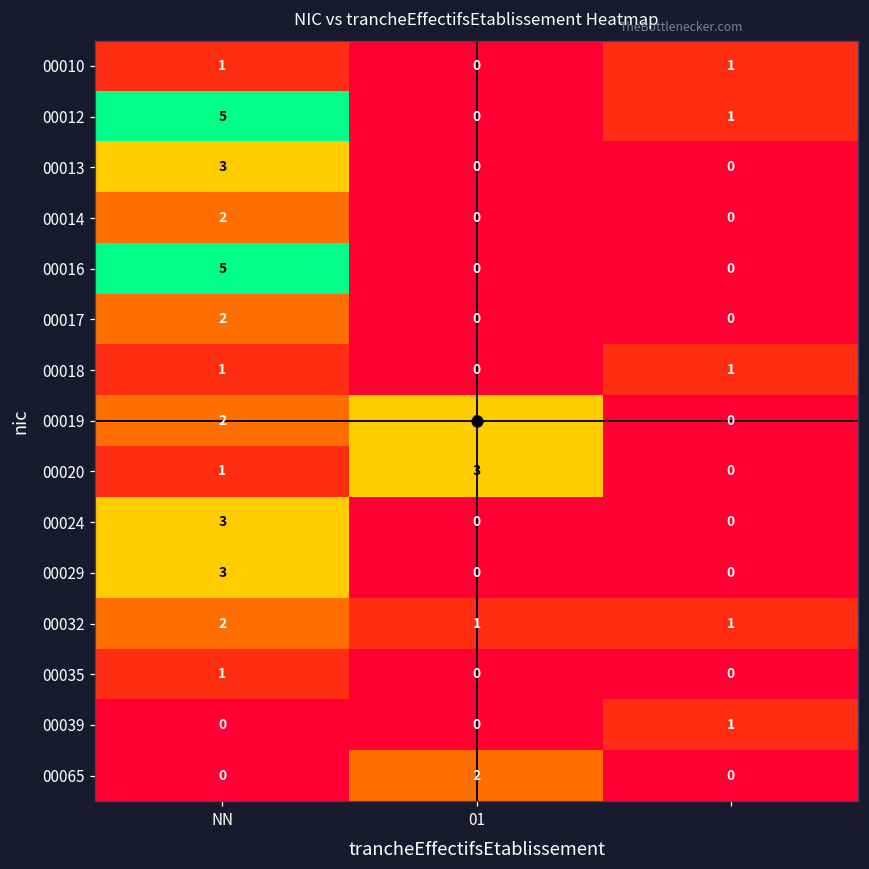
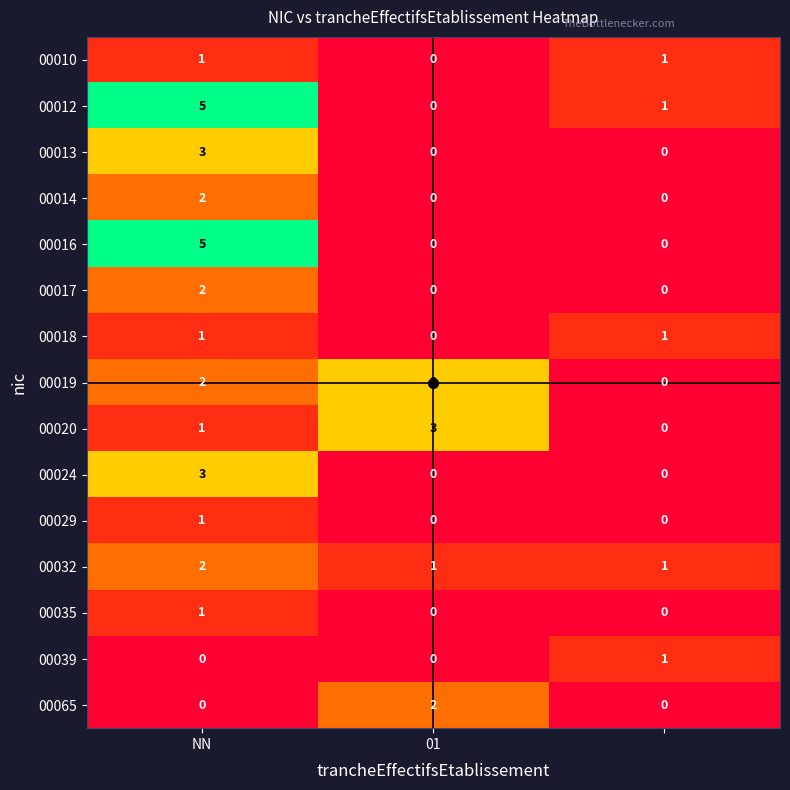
  {
    "00010": {
      "NN": 1,
      "01": 0
    },
    "00012": {
      "NN": 5,
      "01": 0
    },
    "00013": {
      "NN": 3,
      "01": 0
    },
    "00014": {
      "NN": 2,
      "01": 0
    },
    "00016": {
      "NN": 5,
      "01": 0
    },
    "00017": {
      "NN": 2,
      "01": 0
    },
    "00018": {
      "NN": 1,
      "01": 0
    },
    "00019": {
      "NN": 2
    },
    "00020": {
      "NN": 1,
      "01": 3
    },
    "00024": {
      "NN": 3,
      "01": 0
    },
    "00029": {
-     "NN": 3,
+     "NN": 1,
      "01": 0
    },
    "00032": {
      "NN": 2,
      "01": 1
    },
    "00035": {
      "NN": 1,
      "01": 0
    },
    "00039": {
      "NN": 0,
      "01": 0
    },
    "00065": {
      "NN": 0,
      "01": 2
    }
  }
